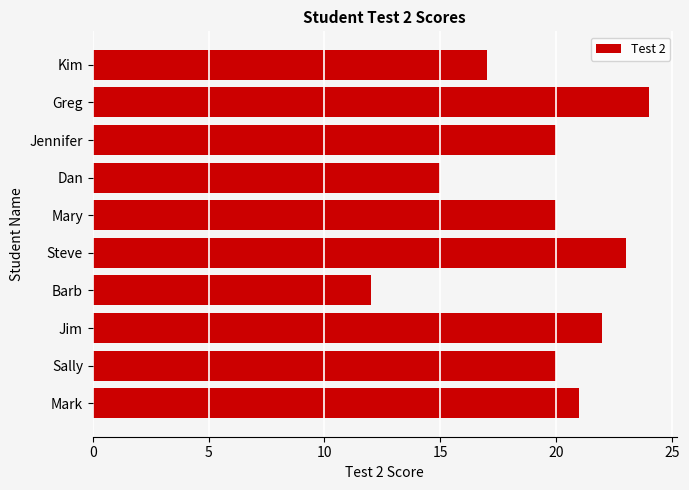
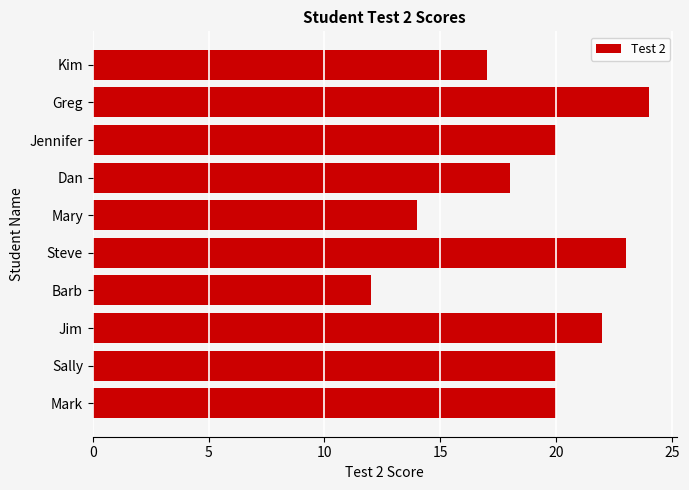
  {
    "Kim": 17,
    "Greg": 24,
    "Jennifer": 20,
-   "Dan": 15,
-   "Mary": 20,
+   "Dan": 18,
+   "Mary": 14,
    "Steve": 23,
    "Barb": 12,
    "Jim": 22,
    "Sally": 20,
-   "Mark": 21
+   "Mark": 20
  }
